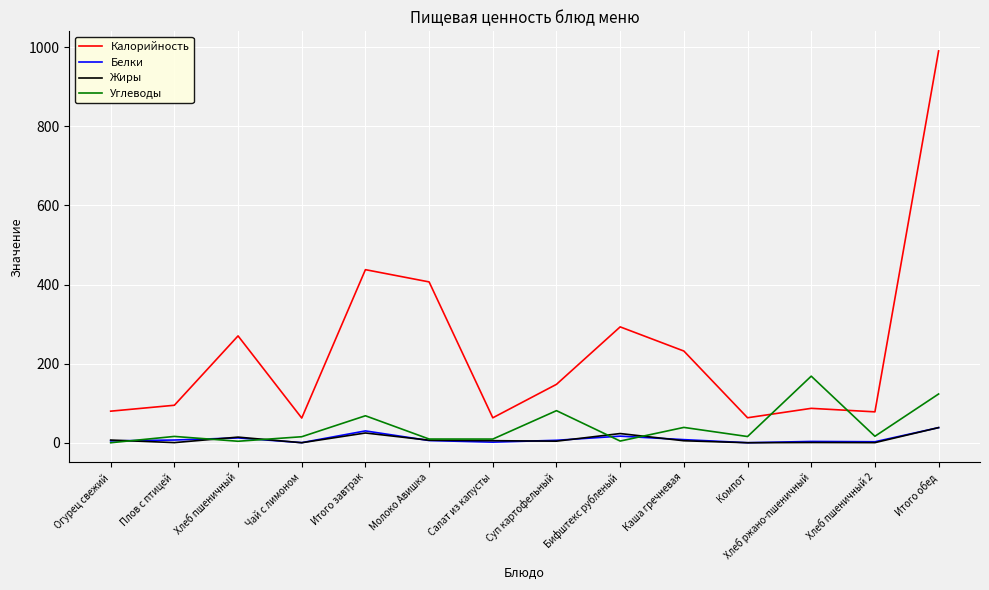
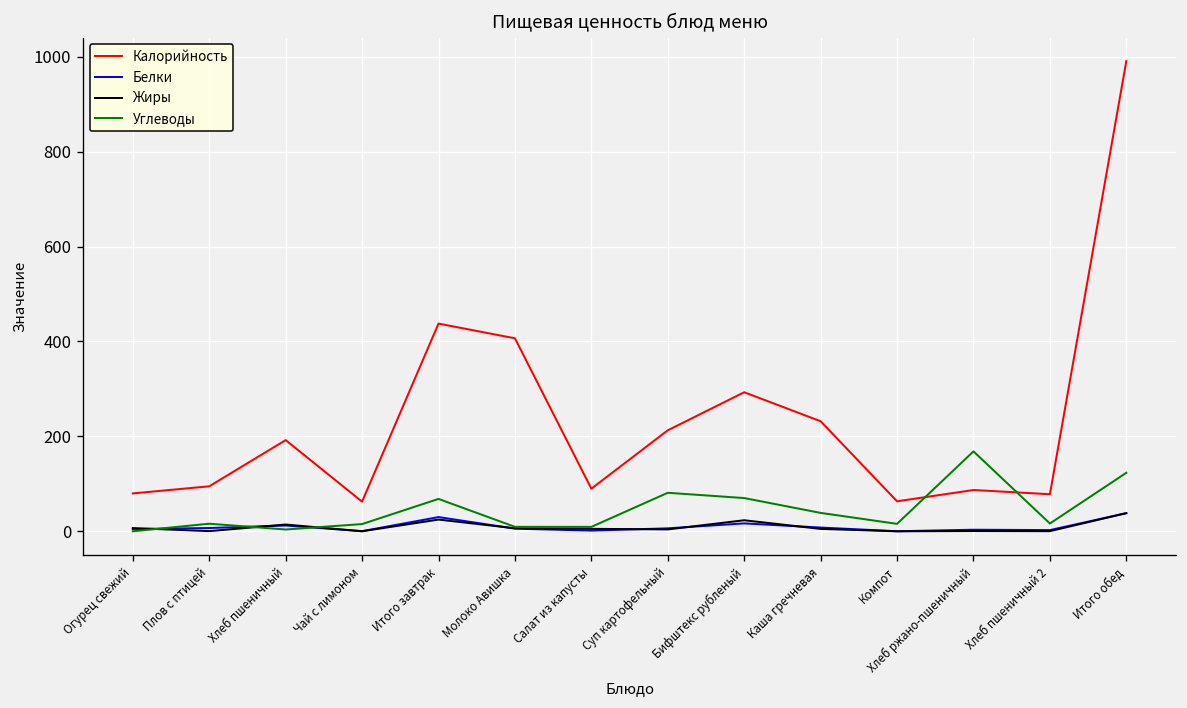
  {
    "Калорийность": {
      "Огурец свежий": 80,
      "Плов с птицей": 90,
-     "Хлеб пшеничный": 270,
+     "Хлеб пшеничный": 190,
      "Чай с лимоном": 60,
      "Итого завтрак": 440,
      "Молоко Авишка": 410,
-     "Салат из капусты": 60,
-     "Суп картофельный": 150,
+     "Салат из капусты": 90,
+     "Суп картофельный": 210,
      "Бифштекс рубленый": 290,
      "Каша гречневая": 230,
      "Компот": 60,
      "Хлеб ржано-пшеничный": 90,
      "Хлеб пшеничный 2": 80,
      "Итого обед": 990
    },
    "Белки": {
      "Плов с птицей": 10,
      "Бифштекс рубленый": 20
    },
    "Жиры": {
      "Плов с птицей": 0,
      "Бифштекс рубленый": 20
    },
    "Углеводы": {
      "Плов с птицей": 20,
      "Хлеб пшеничный": 0,
      "Чай с лимоном": 20,
      "Итого завтрак": 70,
      "Суп картофельный": 80,
-     "Бифштекс рубленый": 0,
+     "Бифштекс рубленый": 70,
      "Каша гречневая": 40,
      "Компот": 20,
      "Хлеб ржано-пшеничный": 170,
      "Хлеб пшеничный 2": 20,
      "Итого обед": 120
    }
  }
